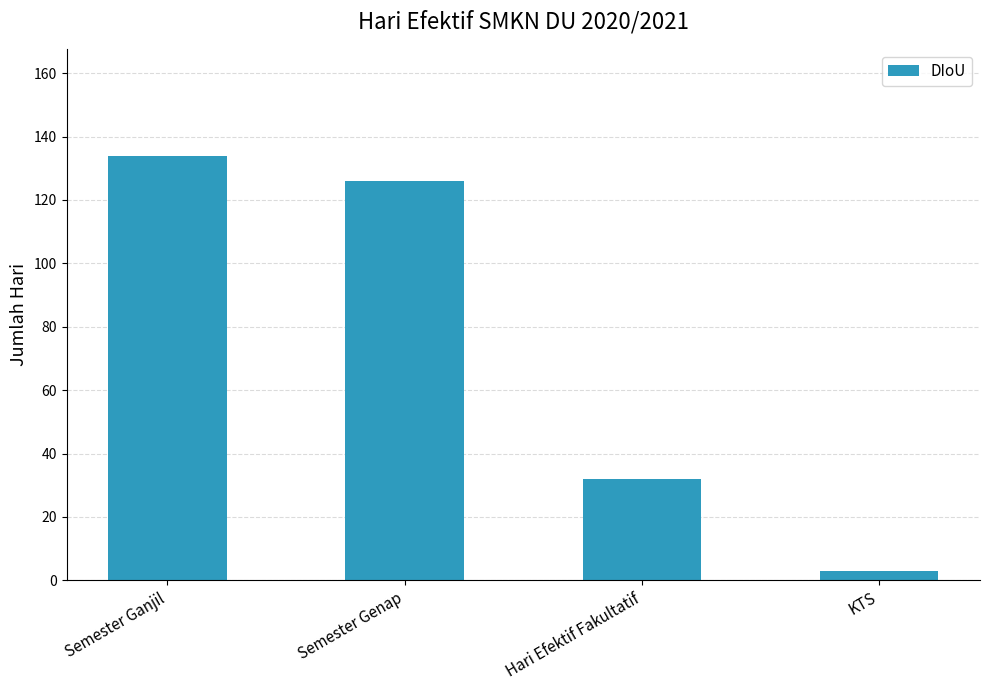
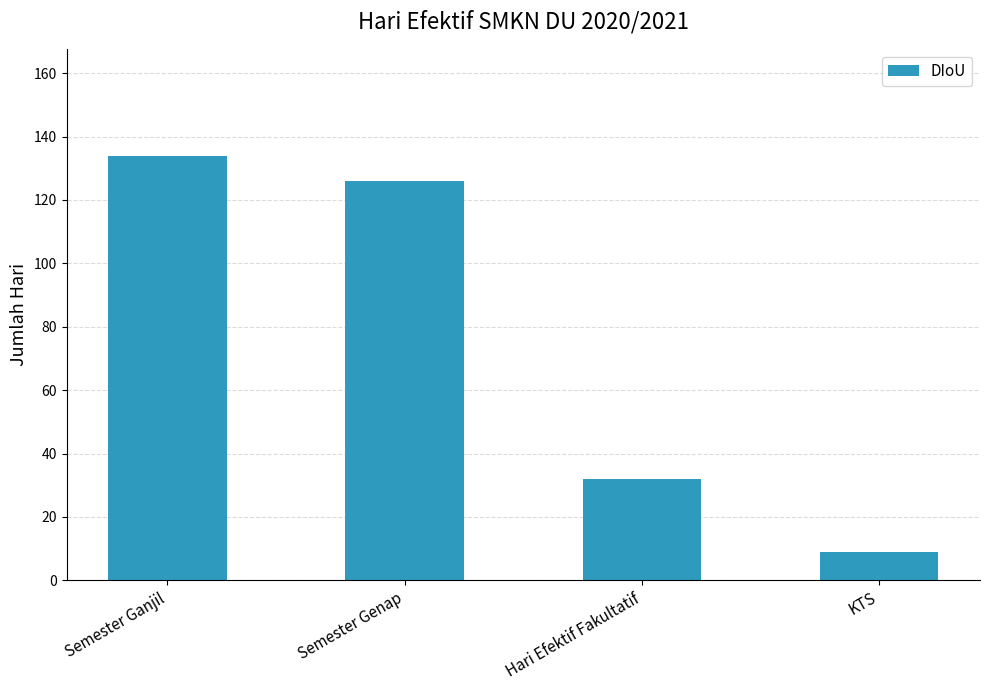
  {
    "Semester Ganjil": 134,
    "Semester Genap": 126,
    "Hari Efektif Fakultatif": 32,
-   "KTS": 3
+   "KTS": 9
  }
